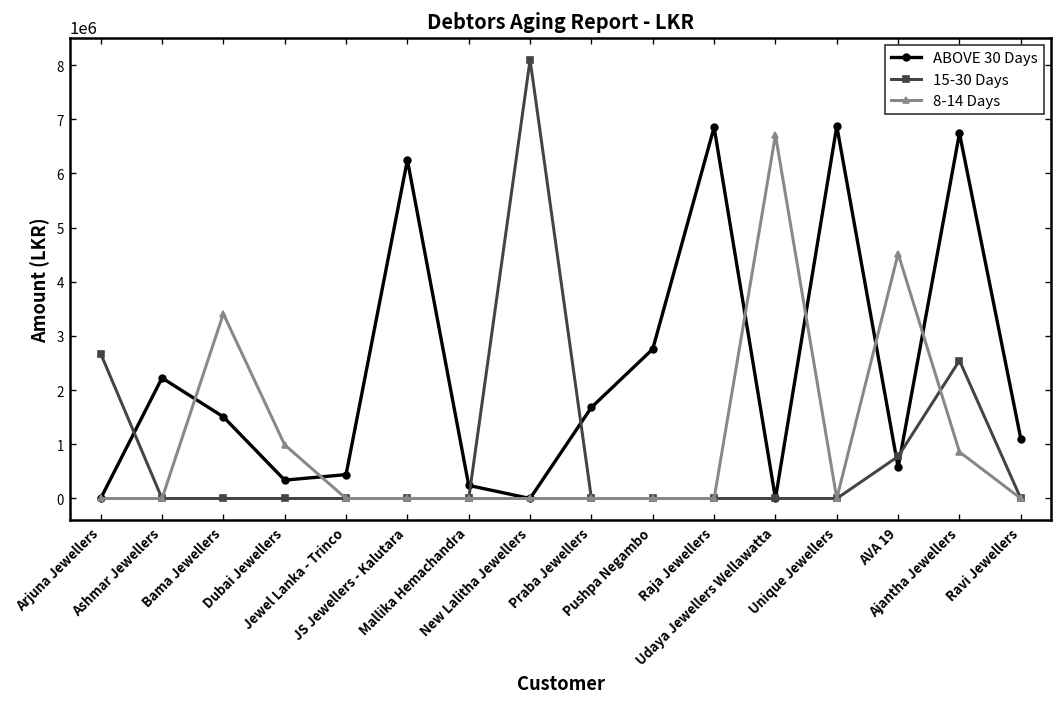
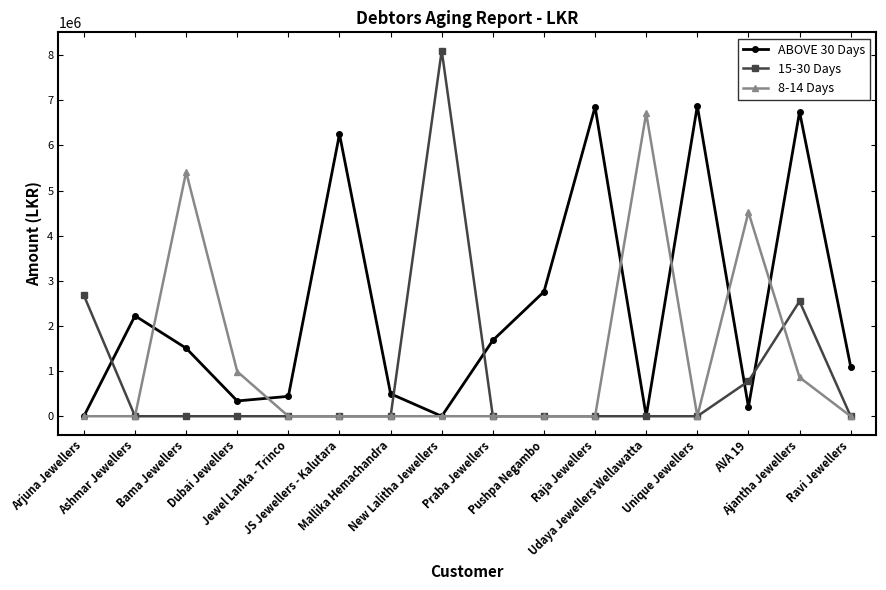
  {
    "ABOVE 30 Days": {
      "Ashmar Jewellers": 2200000,
      "Bama Jewellers": 1500000,
      "Dubai Jewellers": 300000,
      "Jewel Lanka - Trinco": 400000,
      "JS Jewellers - Kalutara": 6200000,
-     "Mallika Hemachandra": 200000,
+     "Mallika Hemachandra": 500000,
      "Praba Jewellers": 1700000,
      "Pushpa Negambo": 2800000,
      "Raja Jewellers": 6900000,
      "Unique Jewellers": 6900000,
-     "AVA 19": 600000,
+     "AVA 19": 200000,
      "Ajantha Jewellers": 6700000,
      "Ravi Jewellers": 1100000
    },
    "15-30 Days": {
      "Arjuna Jewellers": 2700000,
      "Bama Jewellers": 0,
      "Dubai Jewellers": 0,
      "New Lalitha Jewellers": 8100000,
      "AVA 19": 800000,
      "Ajantha Jewellers": 2500000
    },
    "8-14 Days": {
-     "Bama Jewellers": 3400000,
+     "Bama Jewellers": 5400000,
      "Dubai Jewellers": 1000000,
      "Udaya Jewellers Wellawatta": 6700000,
      "AVA 19": 4500000,
      "Ajantha Jewellers": 900000
    }
  }
